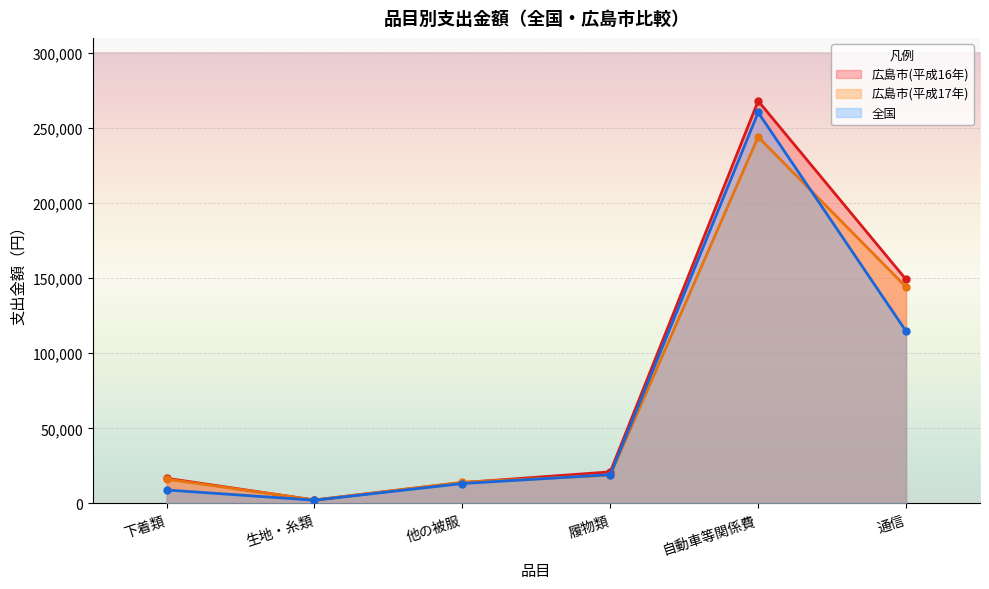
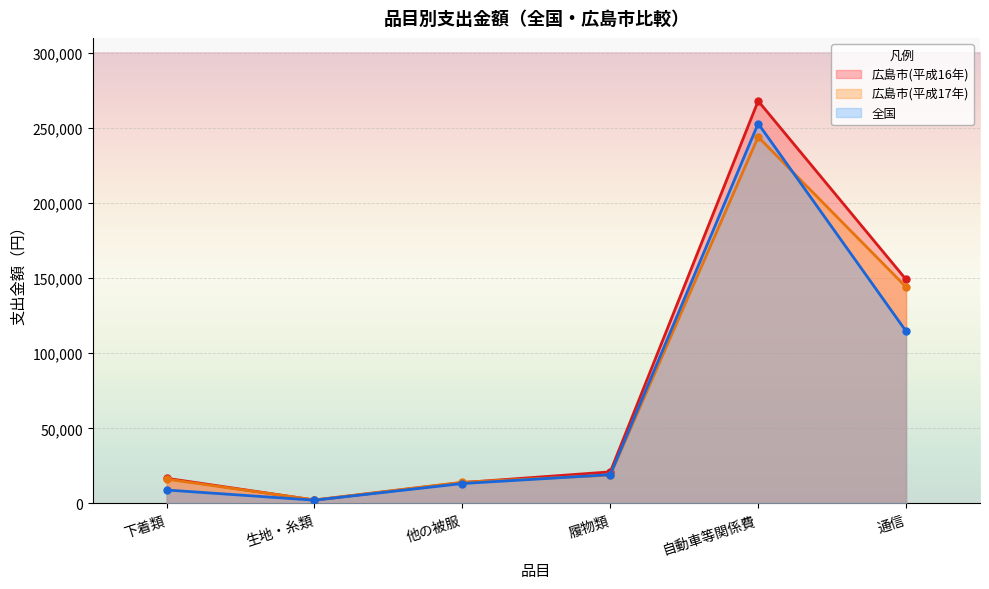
  {
    "全国": {
      "下着類": "9,000",
-     "自動車等関係費": "260,000",
+     "自動車等関係費": "253,000",
      "通信": "115,000"
    }
  }
